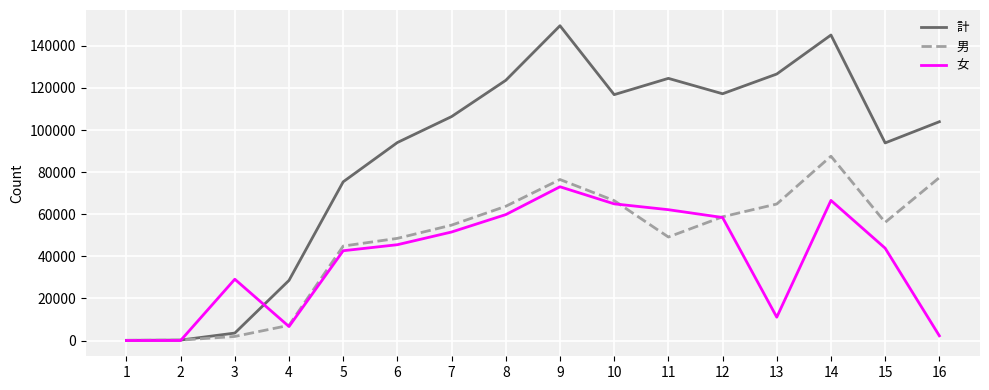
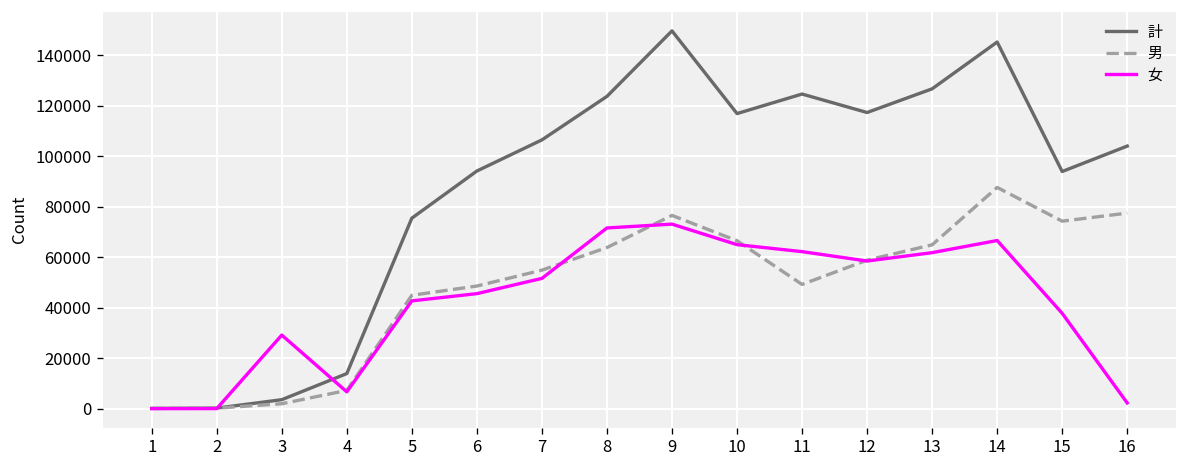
  {
    "計": {
      "3": 4000,
-     "4": 29000,
+     "4": 14000,
      "5": 75000,
      "6": 94000,
      "7": 106000,
      "8": 124000,
      "9": 150000,
      "10": 117000,
      "11": 125000,
      "12": 117000,
      "13": 127000,
      "14": 145000,
      "15": 94000,
      "16": 104000
    },
    "男": {
      "3": 2000,
      "5": 45000,
      "6": 49000,
      "7": 55000,
      "8": 64000,
      "9": 76000,
      "10": 66000,
      "11": 49000,
      "13": 65000,
      "14": 88000,
-     "15": 56000,
+     "15": 74000,
      "16": 77000
    },
    "女": {
      "3": 29000,
      "5": 43000,
      "6": 46000,
      "7": 52000,
-     "8": 60000,
+     "8": 72000,
      "9": 73000,
      "10": 65000,
      "11": 62000,
-     "13": 11000,
+     "13": 62000,
      "14": 67000,
-     "15": 44000,
+     "15": 38000,
      "16": 2000
    }
  }
